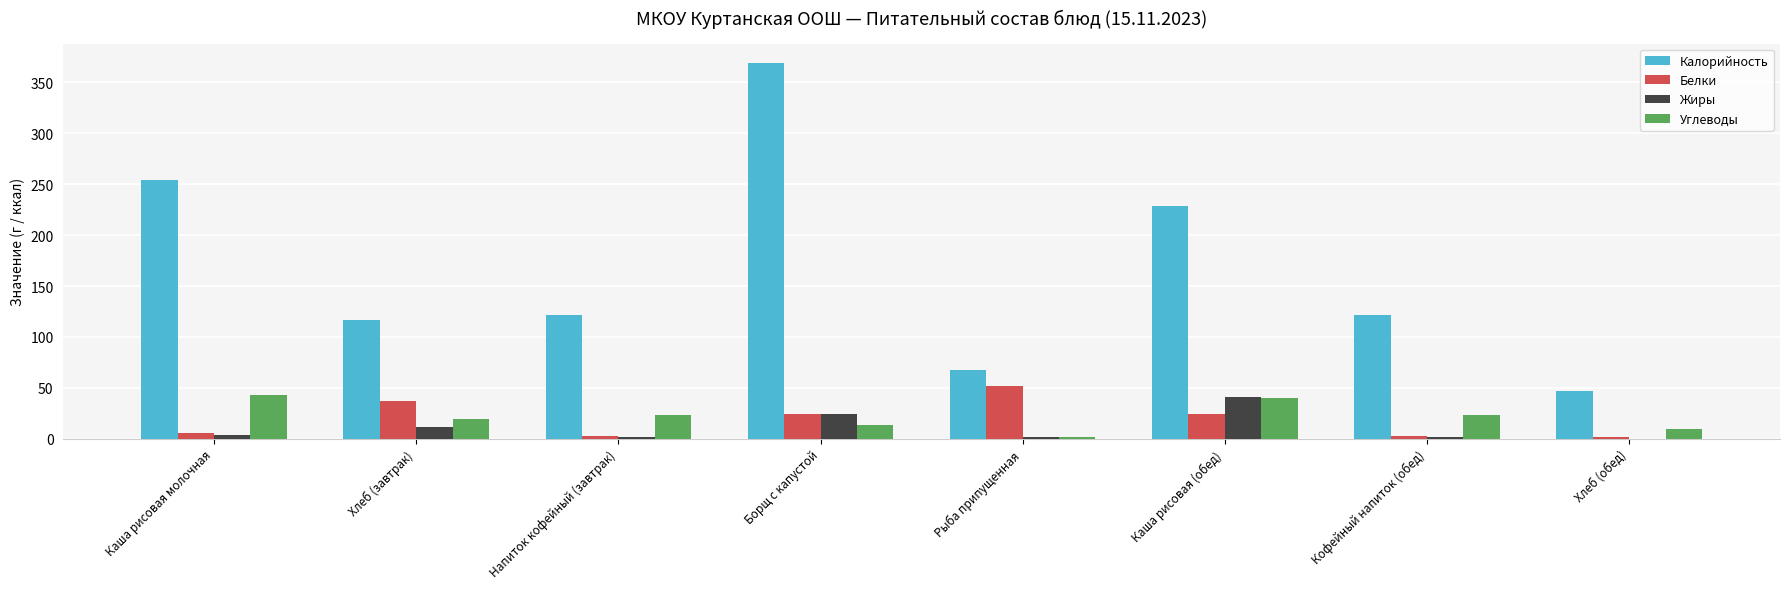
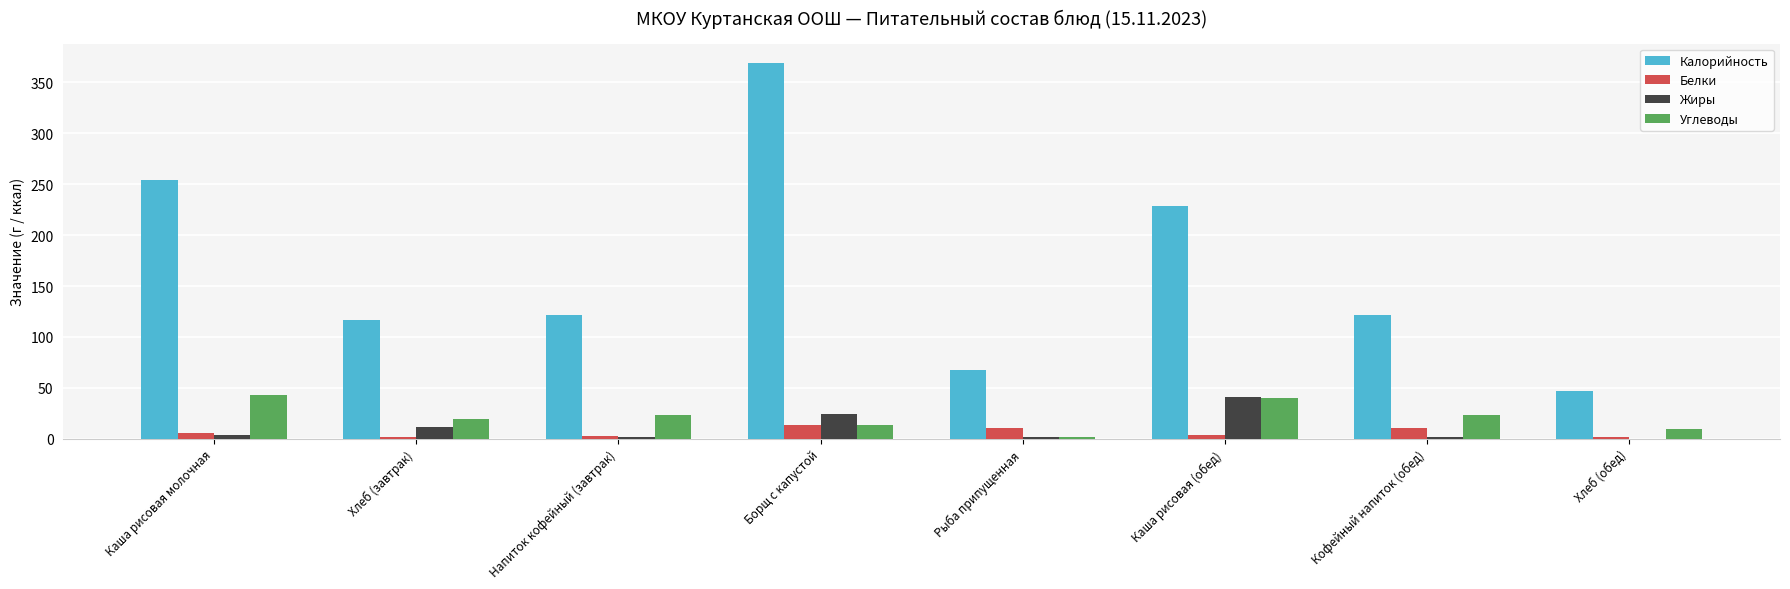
  {
    "Калорийность": {
      "Каша рисовая молочная": 254,
      "Хлеб (завтрак)": 117,
      "Напиток кофейный (завтрак)": 122,
      "Борщ с капустой": 370,
      "Рыба припущенная": 67,
      "Каша рисовая (обед)": 228,
      "Кофейный напиток (обед)": 122,
      "Хлеб (обед)": 47
    },
    "Белки": {
      "Каша рисовая молочная": 6,
-     "Хлеб (завтрак)": 38,
-     "Борщ с капустой": 25,
-     "Рыба припущенная": 52,
-     "Каша рисовая (обед)": 25,
-     "Кофейный напиток (обед)": 2
+     "Хлеб (завтрак)": 2,
+     "Борщ с капустой": 14,
+     "Рыба припущенная": 10,
+     "Каша рисовая (обед)": 4,
+     "Кофейный напиток (обед)": 11
    },
    "Жиры": {
      "Каша рисовая молочная": 4,
      "Хлеб (завтрак)": 12,
      "Борщ с капустой": 24,
      "Каша рисовая (обед)": 41
    },
    "Углеводы": {
      "Каша рисовая молочная": 43,
      "Хлеб (завтрак)": 19,
      "Напиток кофейный (завтрак)": 23,
      "Борщ с капустой": 14,
      "Каша рисовая (обед)": 40,
      "Кофейный напиток (обед)": 23,
      "Хлеб (обед)": 10
    }
  }
